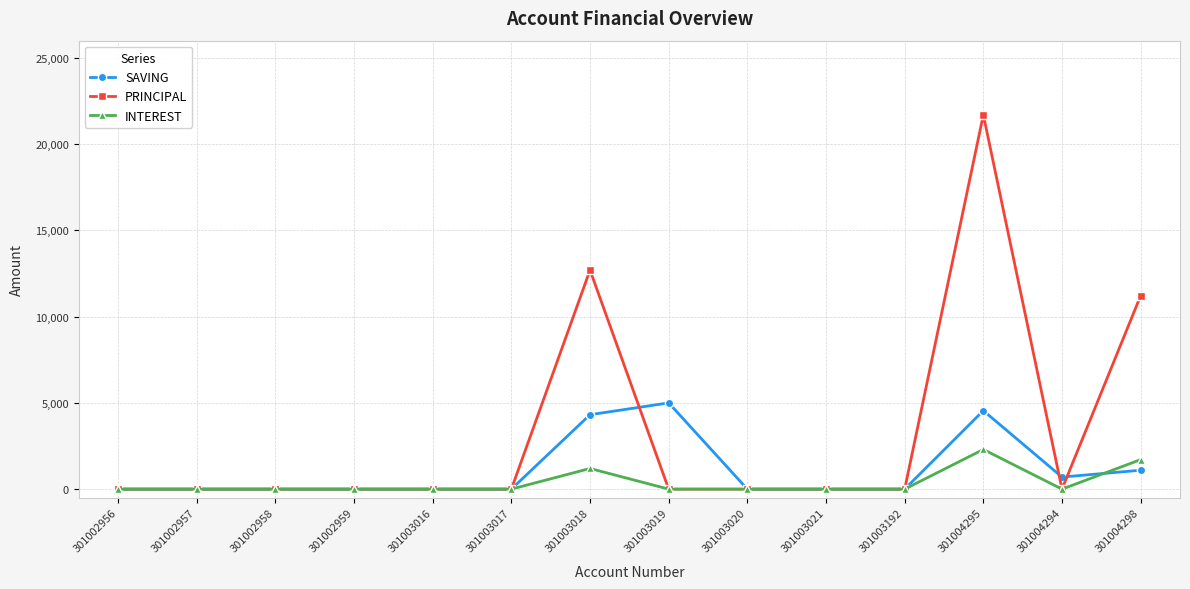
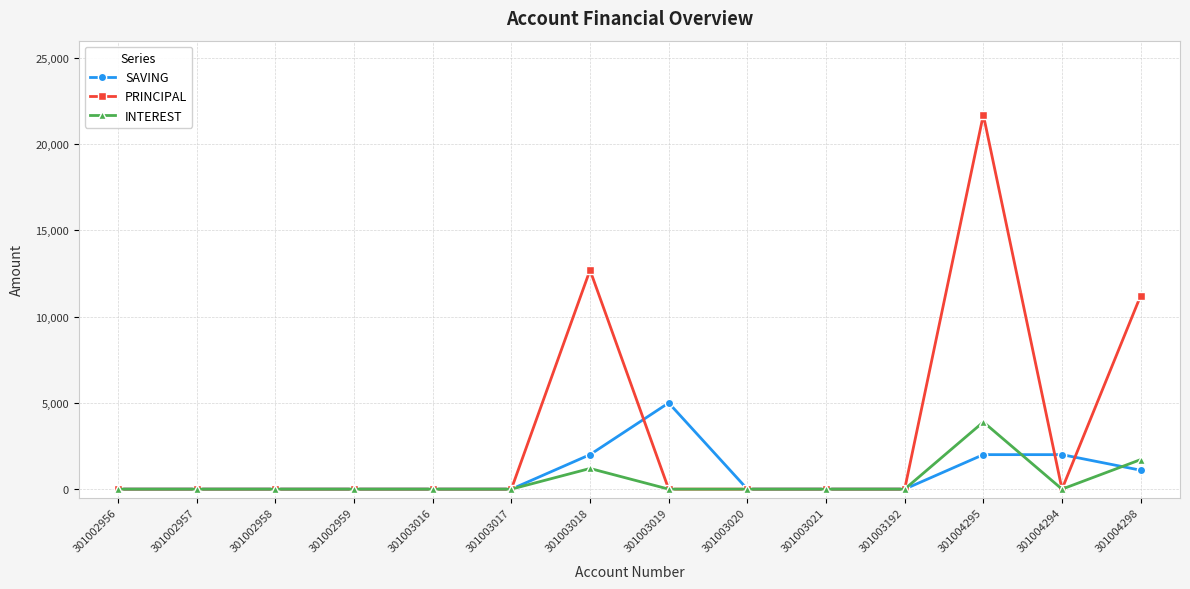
  {
    "SAVING": {
-     "301003018": "4,300",
+     "301003018": "2,000",
      "301003019": "5,000",
-     "301004295": "4,600",
-     "301004294": "700",
+     "301004295": "2,000",
+     "301004294": "2,000",
      "301004298": "1,100"
    },
    "PRINCIPAL": {
      "301003018": "12,700",
      "301004295": "21,700",
      "301004298": "11,200"
    },
    "INTEREST": {
      "301003018": "1,200",
-     "301004295": "2,300",
+     "301004295": "3,900",
      "301004298": "1,700"
    }
  }
